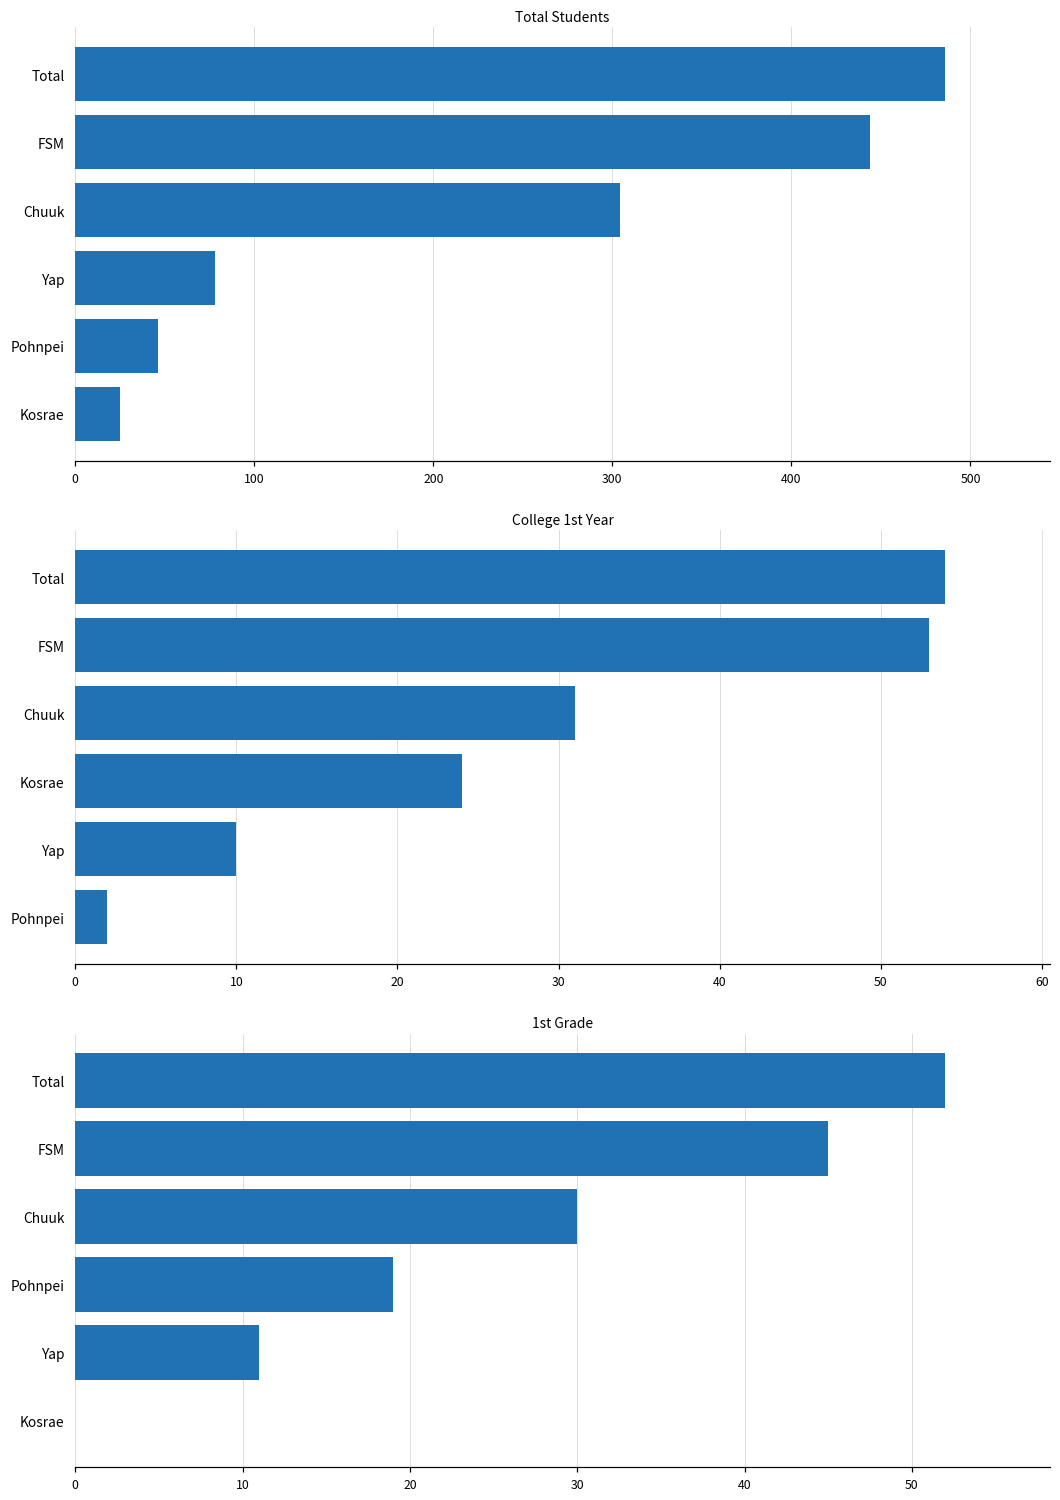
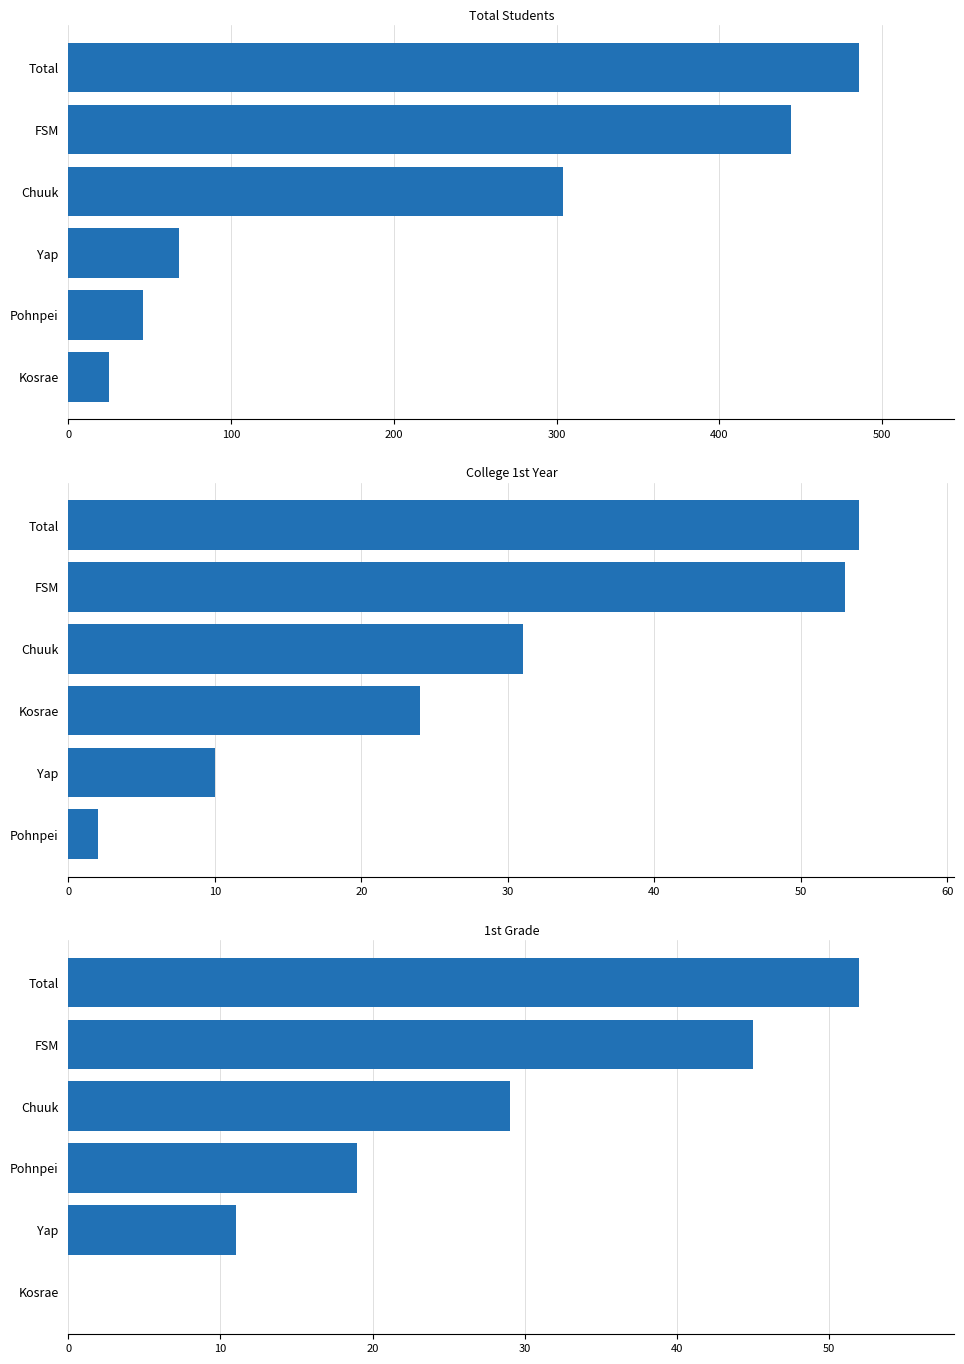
  {
    "Total Students": {
      "Total": 486,
      "FSM": 444,
      "Chuuk": 304,
-     "Yap": 78,
+     "Yap": 68,
      "Pohnpei": 46,
      "Kosrae": 25
    },
    "College 1st Year": {
      "Total": 54.0,
      "FSM": 53.0,
      "Chuuk": 31.0,
      "Kosrae": 24.0,
      "Yap": 10.0,
      "Pohnpei": 2.0
    },
    "1st Grade": {
      "Total": 52,
      "FSM": 45,
-     "Chuuk": 30,
+     "Chuuk": 29,
      "Pohnpei": 19,
      "Yap": 11,
      "Kosrae": 0
    }
  }
